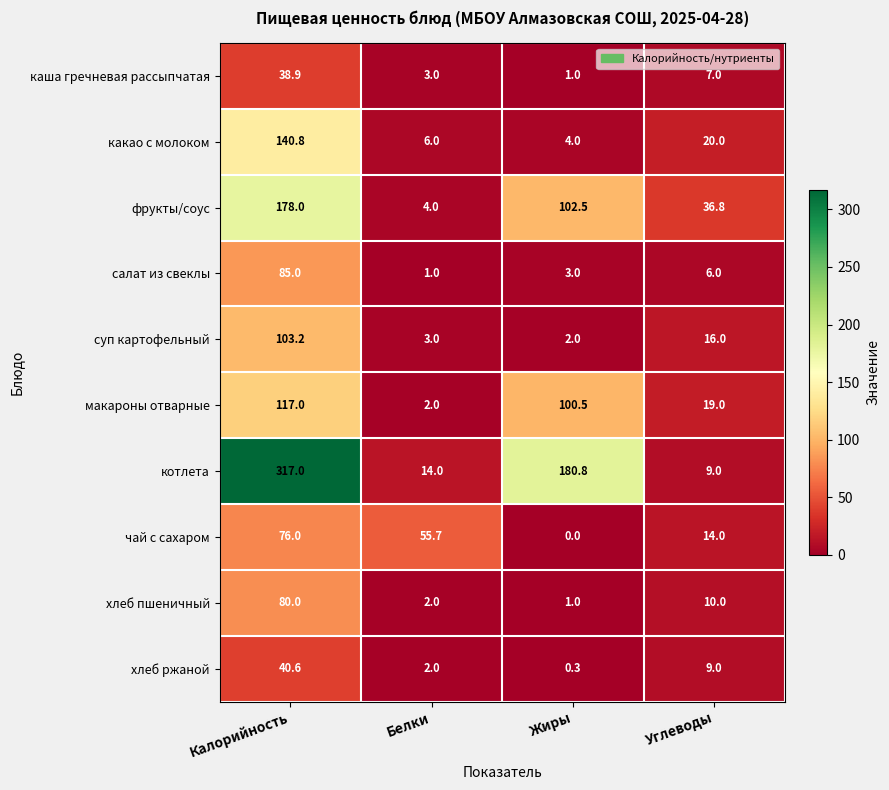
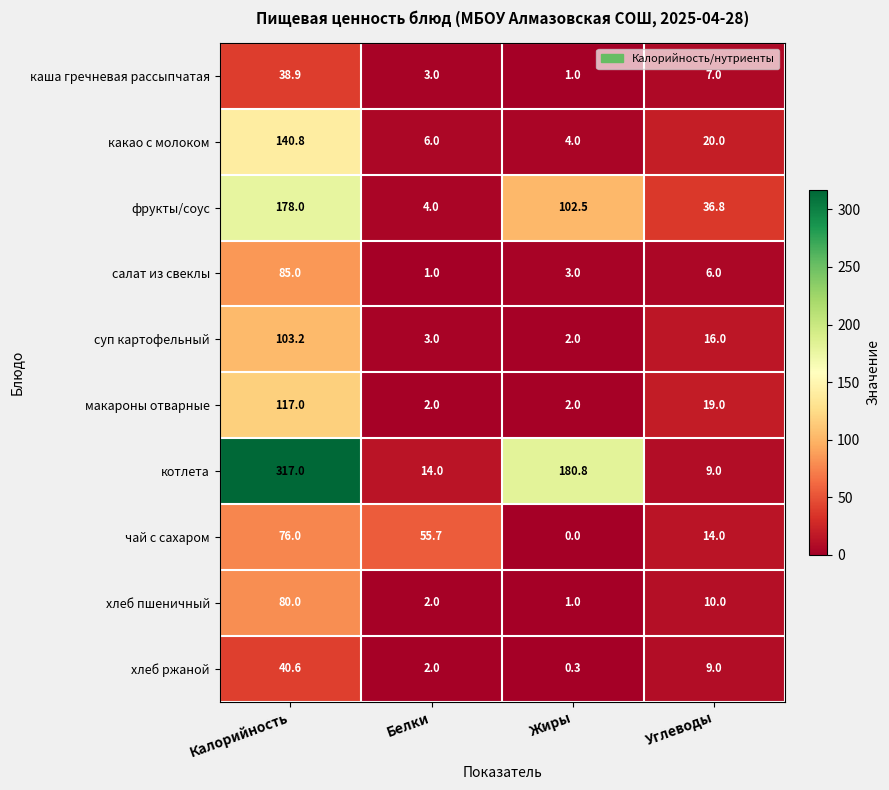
  {
    "каша гречневая рассыпчатая": {
      "Калорийность": 38.9,
      "Белки": 3.0,
      "Жиры": 1.0,
      "Углеводы": 7.0
    },
    "какао с молоком": {
      "Калорийность": 140.8,
      "Белки": 6.0,
      "Жиры": 4.0,
      "Углеводы": 20.0
    },
    "фрукты/соус": {
      "Калорийность": 178.0,
      "Белки": 4.0,
      "Жиры": 102.5,
      "Углеводы": 36.8
    },
    "салат из свеклы": {
      "Калорийность": 85.0,
      "Белки": 1.0,
      "Жиры": 3.0,
      "Углеводы": 6.0
    },
    "суп картофельный": {
      "Калорийность": 103.2,
      "Белки": 3.0,
      "Жиры": 2.0,
      "Углеводы": 16.0
    },
    "макароны отварные": {
      "Калорийность": 117.0,
      "Белки": 2.0,
-     "Жиры": 100.5,
+     "Жиры": 2.0,
      "Углеводы": 19.0
    },
    "котлета": {
      "Калорийность": 317.0,
      "Белки": 14.0,
      "Жиры": 180.8,
      "Углеводы": 9.0
    },
    "чай с сахаром": {
      "Калорийность": 76.0,
      "Белки": 55.7,
      "Жиры": 0.0,
      "Углеводы": 14.0
    },
    "хлеб пшеничный": {
      "Калорийность": 80.0,
      "Белки": 2.0,
      "Жиры": 1.0,
      "Углеводы": 10.0
    },
    "хлеб ржаной": {
      "Калорийность": 40.6,
      "Белки": 2.0,
      "Жиры": 0.3,
      "Углеводы": 9.0
    }
  }
